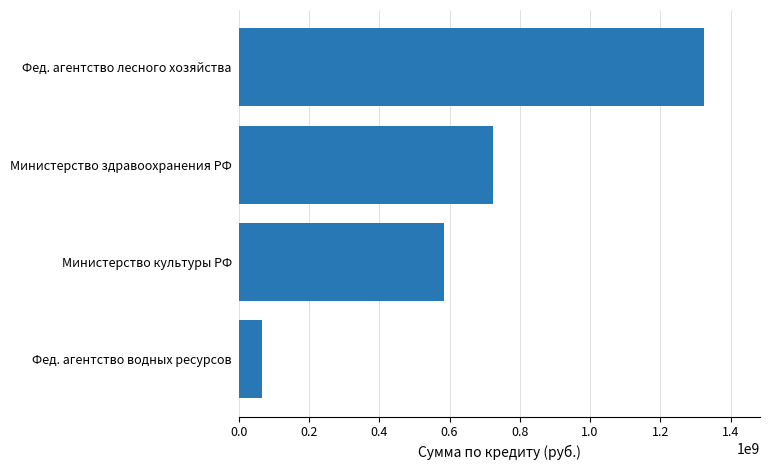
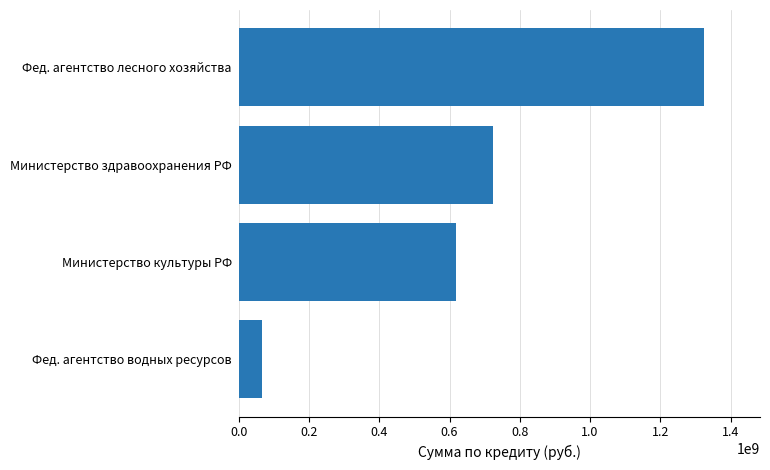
  {
    "Фед. агентство лесного хозяйства": 1320000000,
    "Министерство здравоохранения РФ": 720000000,
-   "Министерство культуры РФ": 590000000,
+   "Министерство культуры РФ": 620000000,
    "Фед. агентство водных ресурсов": 60000000
  }
